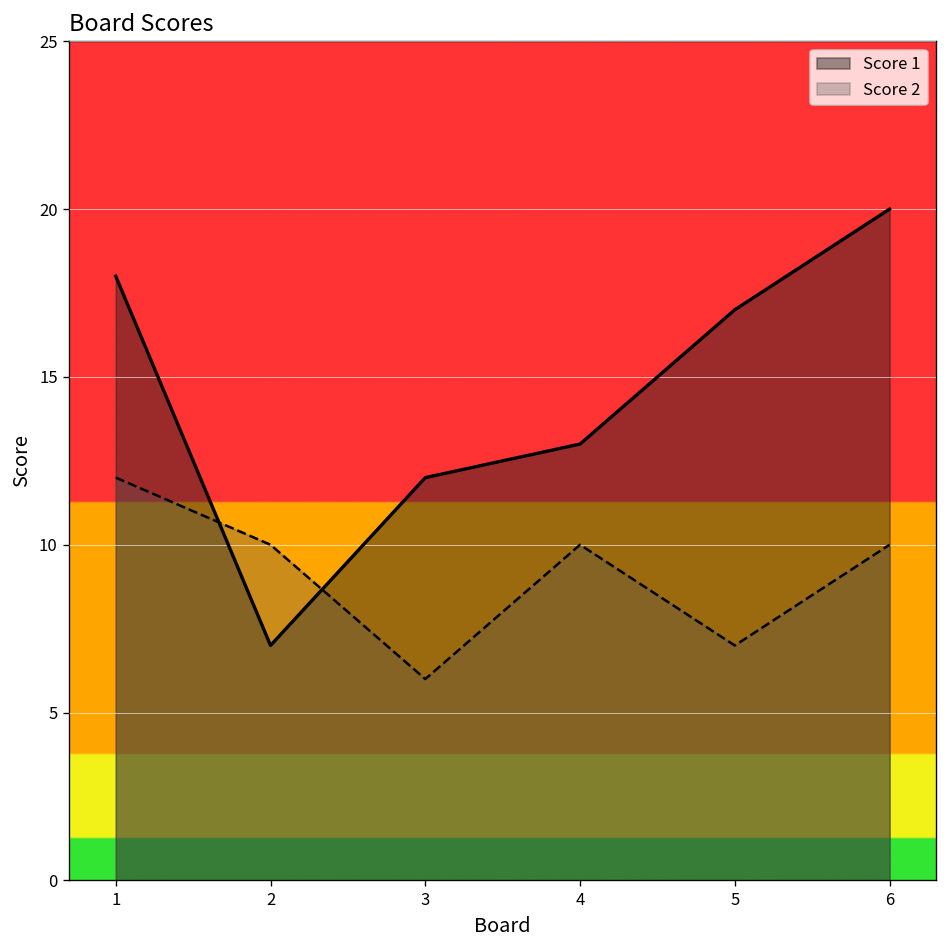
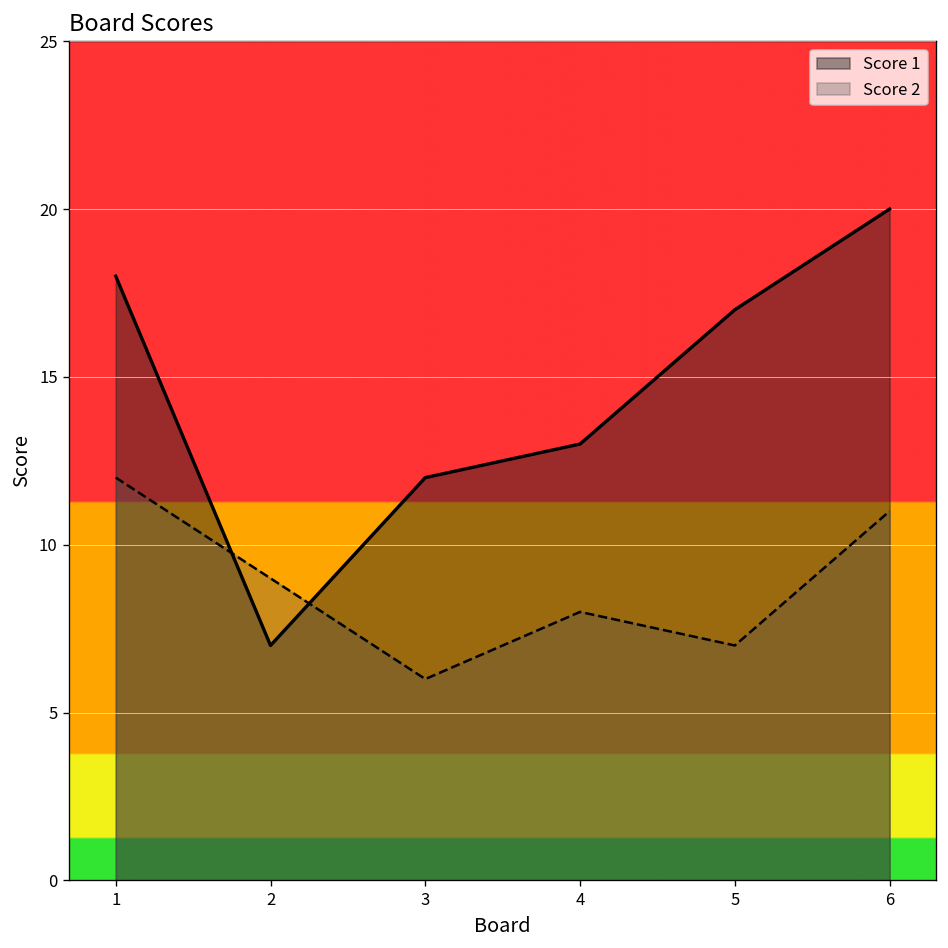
  {
    "Score 1": {
      "1": 18,
      "2": 7,
      "3": 12,
      "4": 13,
      "5": 17,
      "6": 20
    },
    "Score 2": {
      "1": 12,
-     "2": 10,
+     "2": 9,
      "3": 6,
-     "4": 10,
+     "4": 8,
      "5": 7,
-     "6": 10
+     "6": 11
    }
  }
